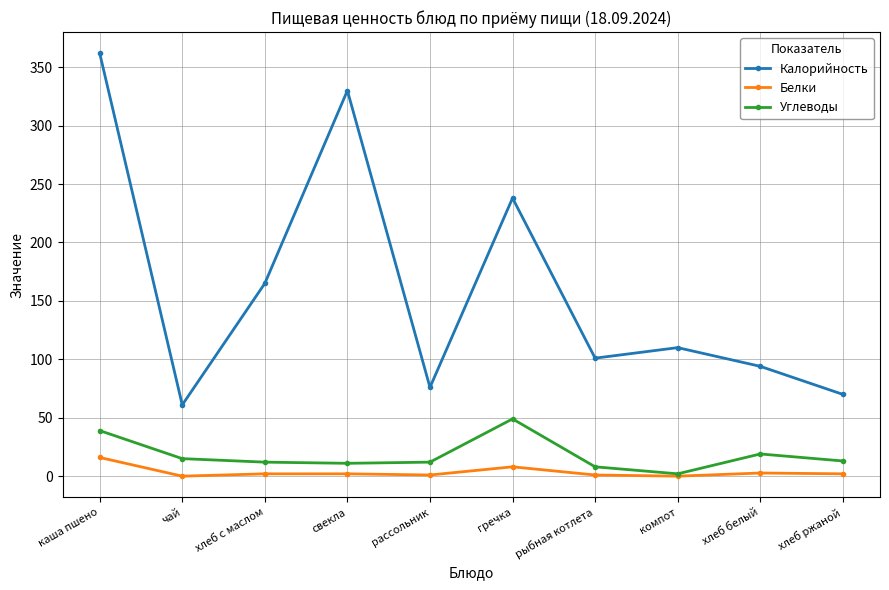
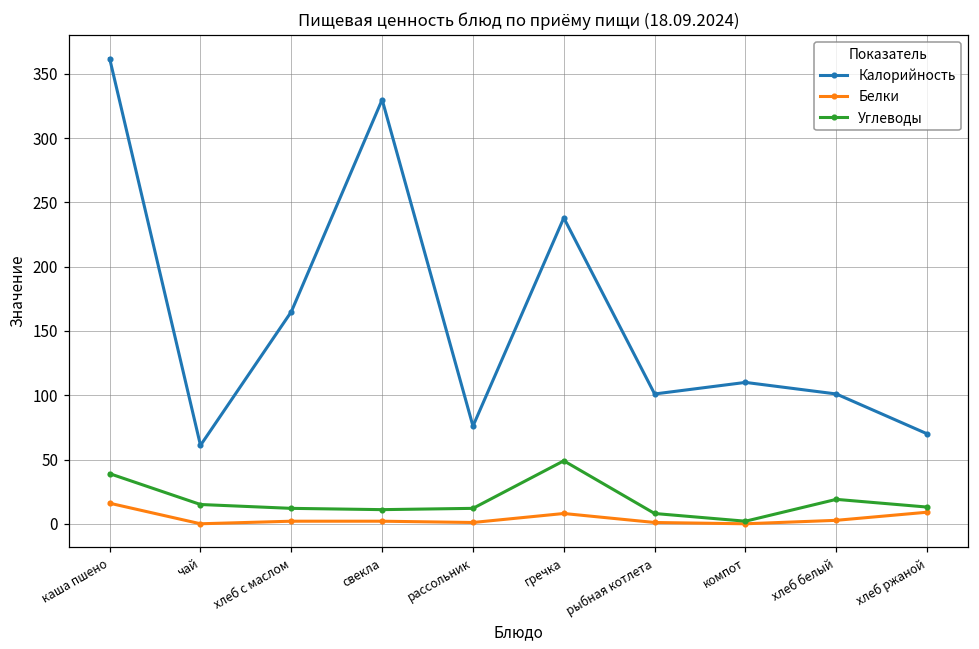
  {
    "Калорийность": {
      "каша пшено": 362,
      "чай": 61,
      "хлеб с маслом": 165,
      "свекла": 330,
      "рассольник": 76,
      "гречка": 238,
      "рыбная котлета": 101,
      "компот": 110,
-     "хлеб белый": 94,
+     "хлеб белый": 101,
      "хлеб ржаной": 70
    },
    "Белки": {
      "каша пшено": 16,
      "чай": 0,
      "хлеб с маслом": 2,
      "свекла": 2,
      "рассольник": 1,
      "гречка": 8,
      "рыбная котлета": 1,
      "хлеб белый": 3,
-     "хлеб ржаной": 2
+     "хлеб ржаной": 9
    },
    "Углеводы": {
      "каша пшено": 39,
      "чай": 15,
      "хлеб с маслом": 12,
      "свекла": 11,
      "рассольник": 12,
      "гречка": 49,
      "рыбная котлета": 8,
      "хлеб белый": 19,
      "хлеб ржаной": 13
    }
  }
